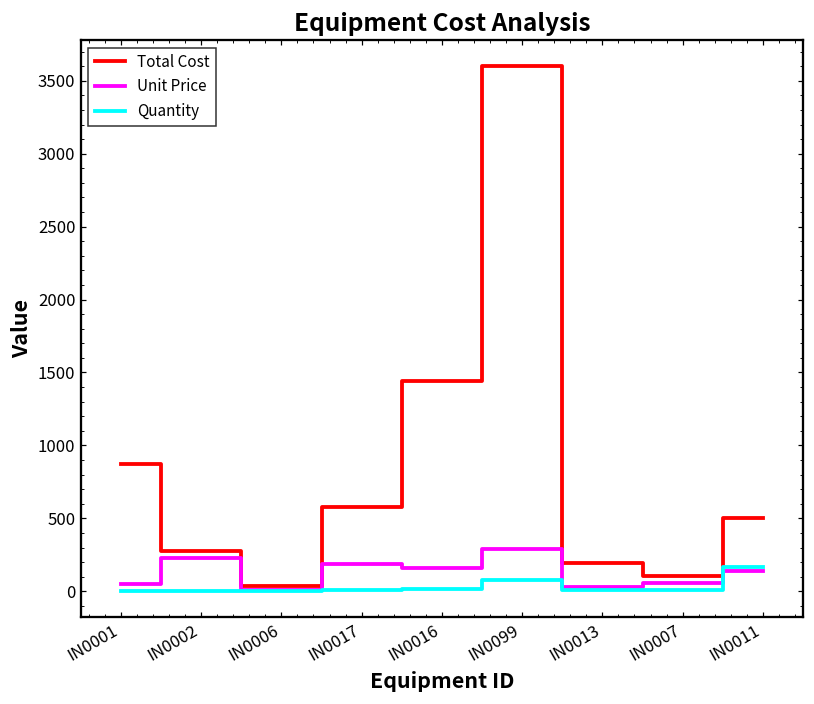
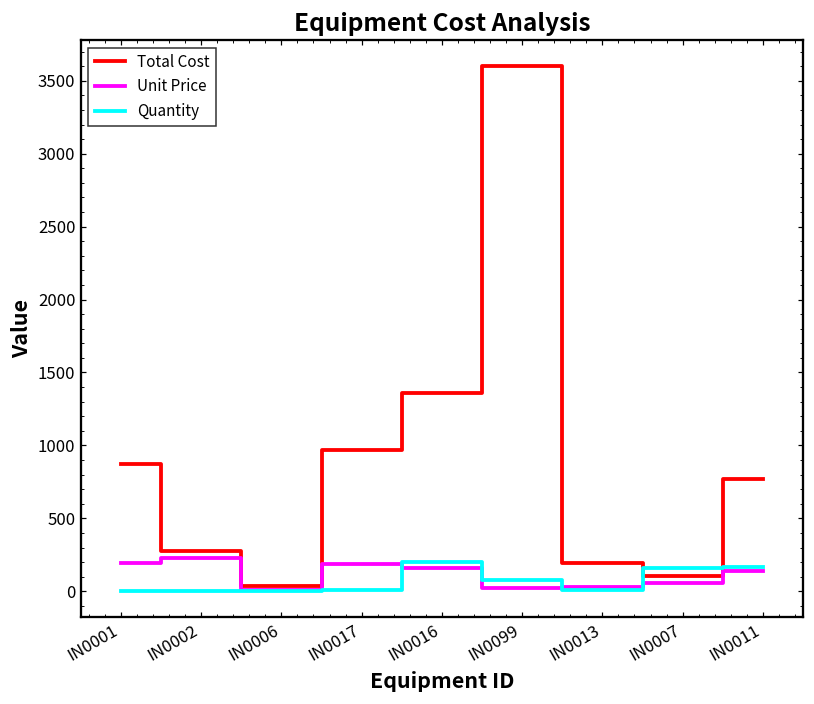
  {
    "Total Cost": {
      "IN0001": 870,
      "IN0002": 280,
      "IN0006": 30,
-     "IN0017": 580,
-     "IN0016": 1440,
+     "IN0017": 970,
+     "IN0016": 1360,
      "IN0099": 3600,
      "IN0013": 200,
      "IN0007": 110,
-     "IN0011": 500
+     "IN0011": 770
    },
    "Unit Price": {
-     "IN0001": 50,
+     "IN0001": 190,
      "IN0002": 230,
      "IN0017": 190,
      "IN0016": 160,
-     "IN0099": 290,
+     "IN0099": 20,
      "IN0007": 60,
      "IN0011": 140
    },
    "Quantity": {
      "IN0001": 0,
      "IN0002": 0,
      "IN0017": 10,
-     "IN0016": 20,
+     "IN0016": 200,
      "IN0099": 80,
-     "IN0007": 10,
+     "IN0007": 160,
      "IN0011": 170
    }
  }
